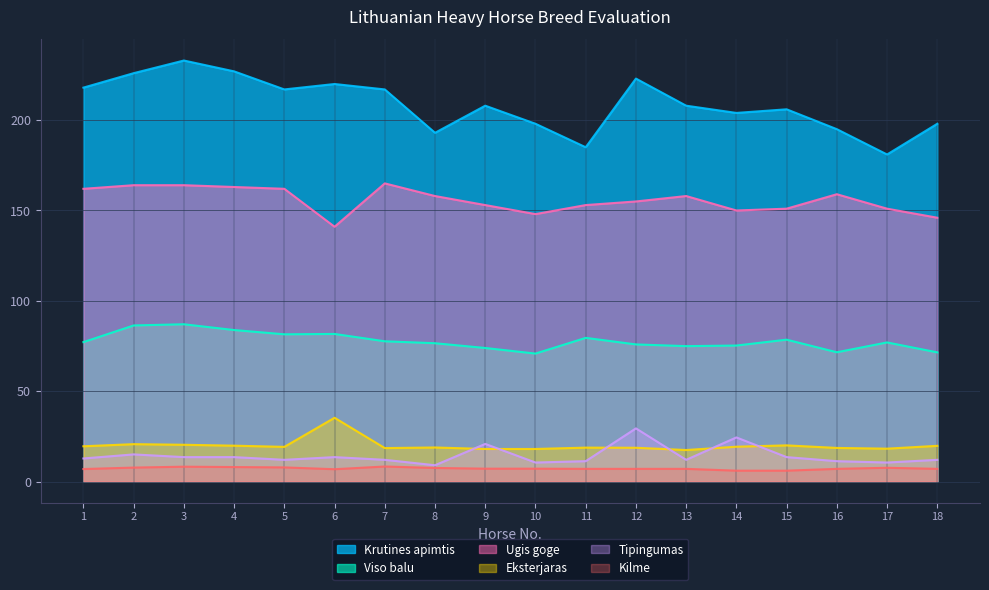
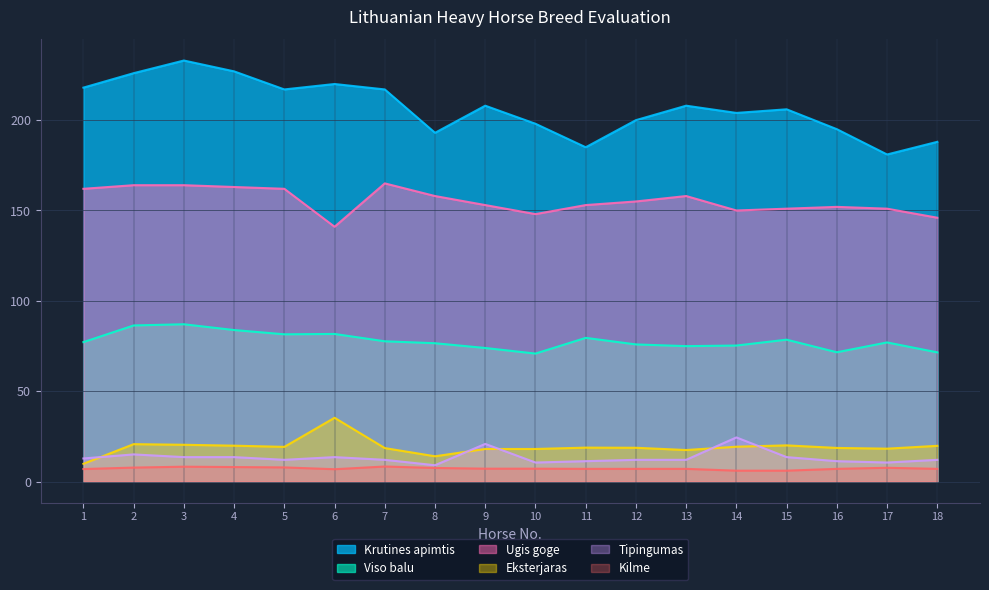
  {
    "Krutines apimtis": {
      "1": 218,
      "2": 226,
      "3": 233,
      "4": 227,
      "5": 217,
      "6": 220,
      "7": 217,
      "8": 193,
      "9": 208,
      "10": 198,
      "11": 185,
-     "12": 223,
+     "12": 200,
      "13": 208,
      "14": 204,
      "15": 206,
      "16": 195,
      "17": 181,
-     "18": 198
+     "18": 188
    },
    "Viso balu": {
      "1": 77,
      "2": 86,
      "3": 87,
      "4": 84,
      "5": 81,
      "6": 82,
      "7": 78,
      "8": 77,
      "9": 74,
      "10": 71,
      "11": 80,
      "12": 76,
      "13": 75,
      "14": 75,
      "15": 79,
      "16": 72,
      "17": 77,
      "18": 71
    },
    "Ugis goge": {
      "1": 162,
      "2": 164,
      "3": 164,
      "4": 163,
      "5": 162,
      "6": 141,
      "7": 165,
      "8": 158,
      "9": 153,
      "10": 148,
      "11": 153,
      "12": 155,
      "13": 158,
      "14": 150,
      "15": 151,
-     "16": 159,
+     "16": 152,
      "17": 151,
      "18": 146
    },
    "Eksterjaras": {
-     "1": 20,
+     "1": 10,
      "2": 21,
      "3": 20,
      "4": 20,
      "5": 19,
      "6": 35,
      "7": 19,
-     "8": 19,
+     "8": 14,
      "9": 18,
      "10": 18,
      "11": 19,
      "12": 19,
      "13": 17,
      "14": 19,
      "15": 20,
      "16": 19,
      "17": 18,
      "18": 20
    },
    "Tipingumas": {
      "1": 13,
      "2": 15,
      "3": 14,
      "4": 14,
      "5": 12,
      "6": 14,
      "7": 12,
      "8": 9,
      "9": 21,
      "10": 11,
      "11": 11,
-     "12": 29,
+     "12": 12,
      "13": 12,
      "14": 24,
      "15": 14,
      "16": 11,
      "17": 11,
      "18": 12
    },
    "Kilme": {
      "1": 7,
      "2": 8,
      "3": 8,
      "4": 8,
      "5": 8,
      "6": 7,
      "7": 8,
      "8": 8,
      "9": 7,
      "10": 7,
      "11": 7,
      "12": 7,
      "13": 7,
      "14": 6,
      "15": 6,
      "16": 7,
      "17": 8,
      "18": 7
    }
  }
